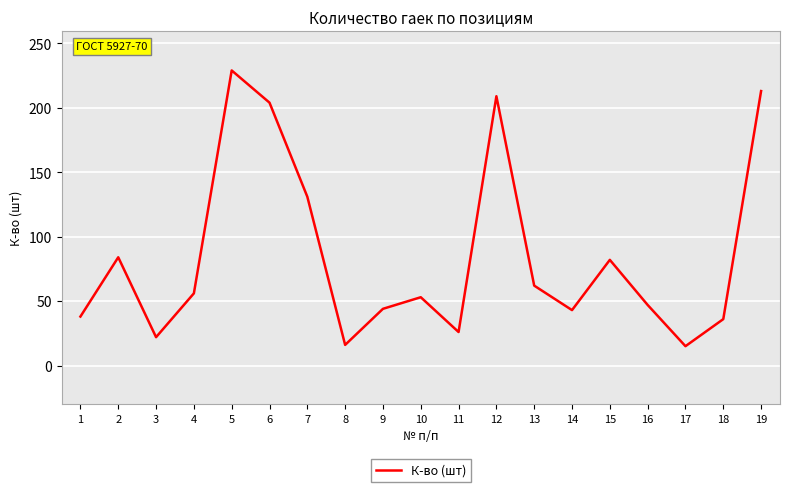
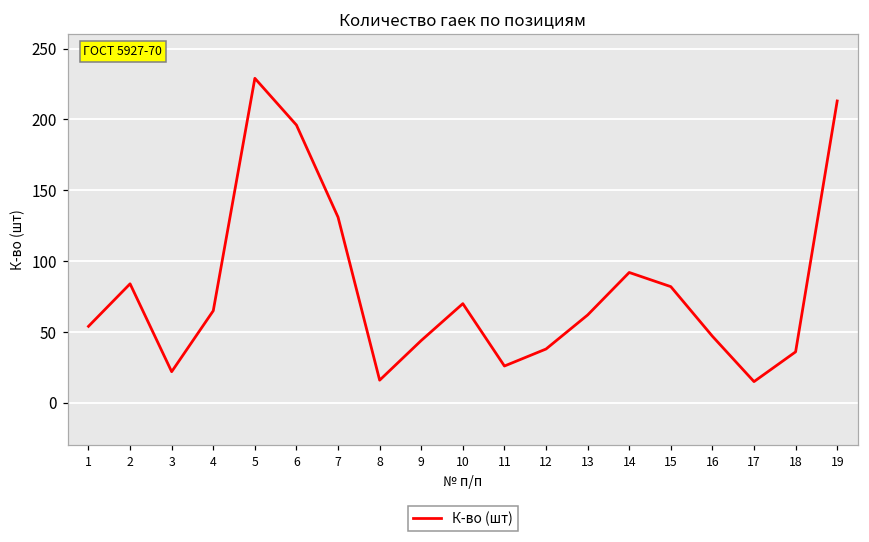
  {
-   "1": 38,
+   "1": 54,
    "2": 84,
    "3": 22,
-   "4": 56,
+   "4": 65,
    "5": 229,
-   "6": 204,
+   "6": 196,
    "7": 131,
    "8": 16,
    "9": 44,
-   "10": 53,
+   "10": 70,
    "11": 26,
-   "12": 209,
+   "12": 38,
    "13": 62,
-   "14": 43,
+   "14": 92,
    "15": 82,
    "16": 47,
    "17": 15,
    "18": 36,
    "19": 213
  }
